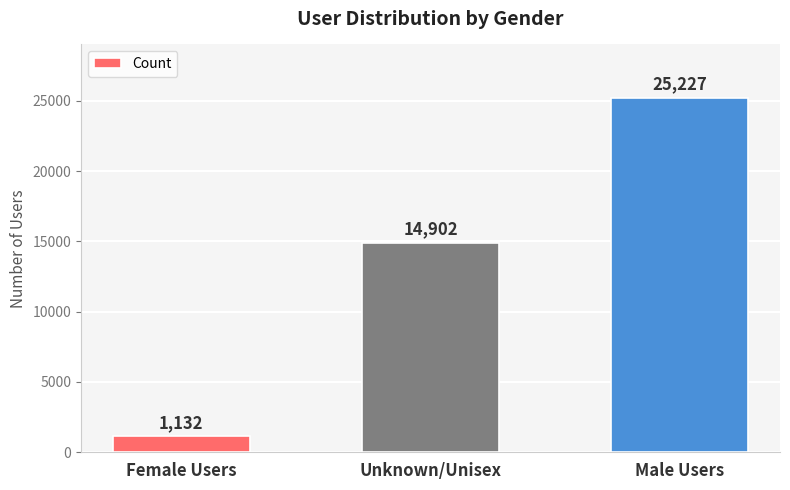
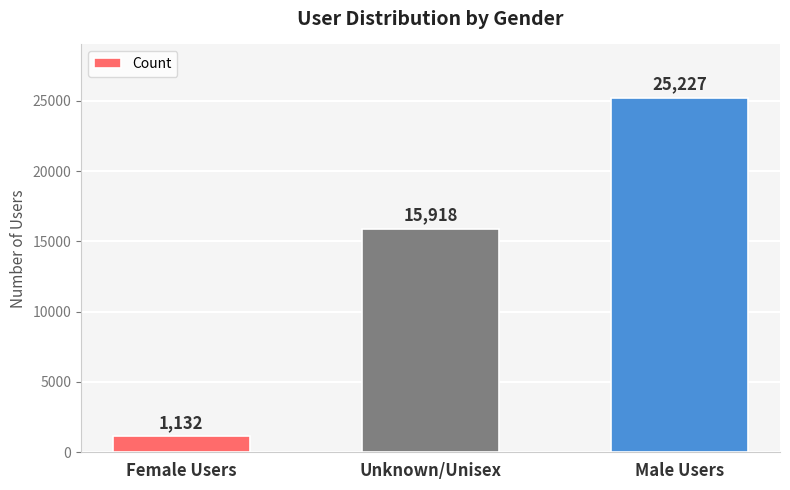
  {
    "Female Users": "1,132",
-   "Unknown/Unisex": "14,902",
+   "Unknown/Unisex": "15,918",
    "Male Users": "25,227"
  }
